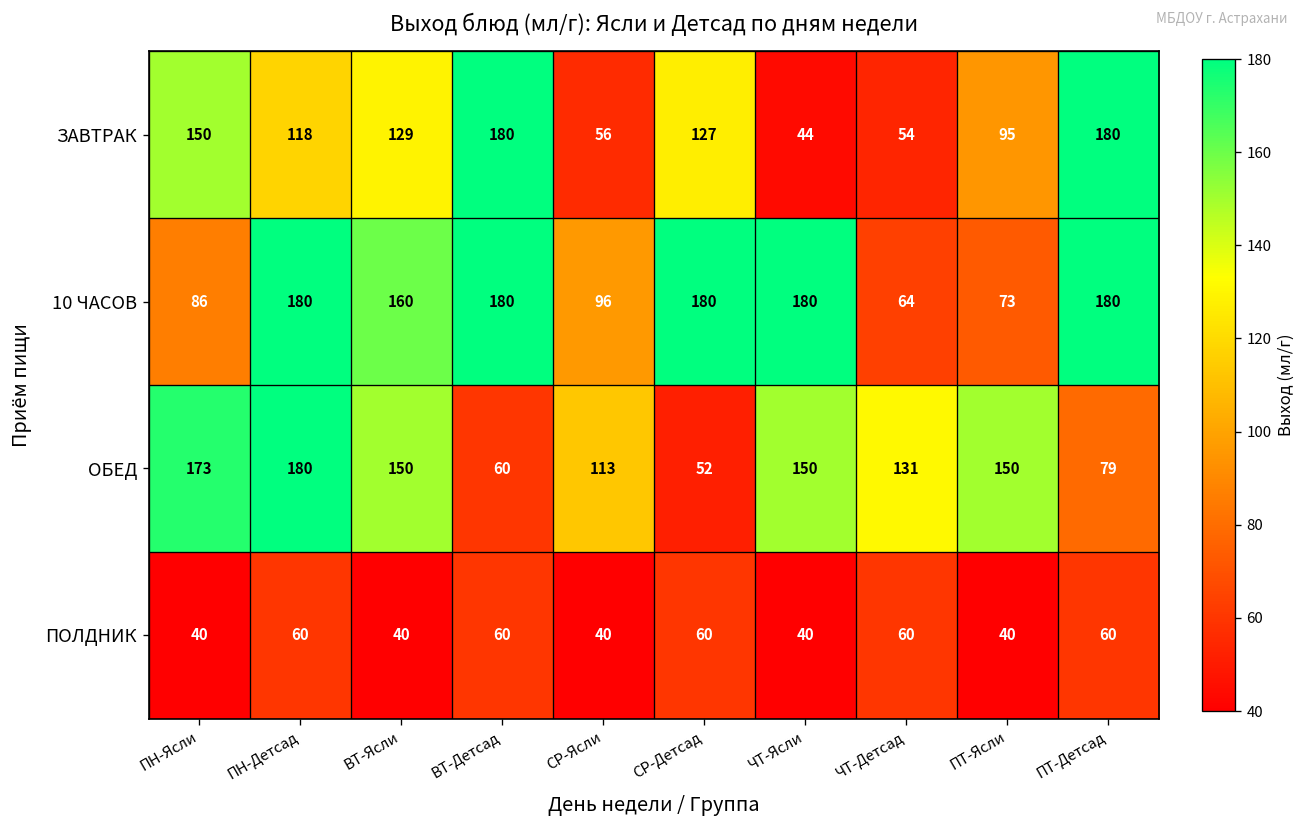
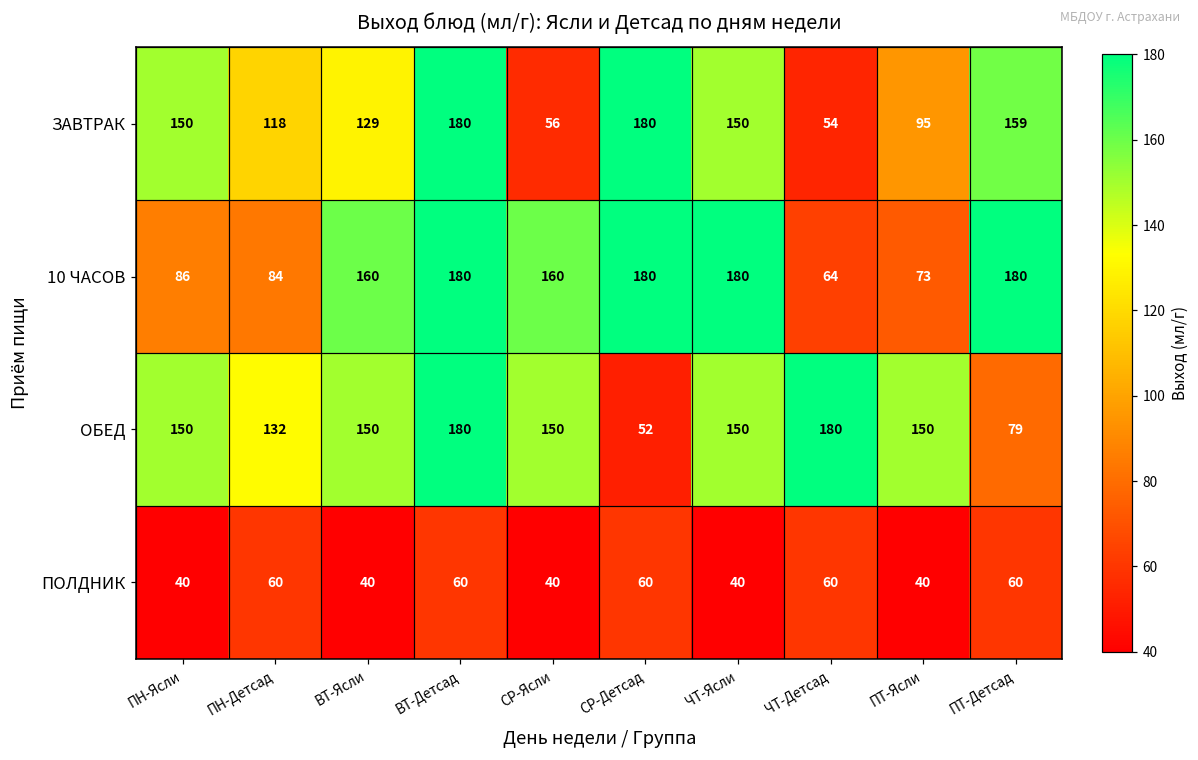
  {
    "ЗАВТРАК": {
      "ПН-Ясли": 150,
      "ПН-Детсад": 118,
      "ВТ-Ясли": 129,
      "ВТ-Детсад": 180,
      "СР-Ясли": 56,
-     "СР-Детсад": 127,
-     "ЧТ-Ясли": 44,
+     "СР-Детсад": 180,
+     "ЧТ-Ясли": 150,
      "ЧТ-Детсад": 54,
      "ПТ-Ясли": 95,
-     "ПТ-Детсад": 180
+     "ПТ-Детсад": 159
    },
    "10 ЧАСОВ": {
      "ПН-Ясли": 86,
-     "ПН-Детсад": 180,
+     "ПН-Детсад": 84,
      "ВТ-Ясли": 160,
      "ВТ-Детсад": 180,
-     "СР-Ясли": 96,
+     "СР-Ясли": 160,
      "СР-Детсад": 180,
      "ЧТ-Ясли": 180,
      "ЧТ-Детсад": 64,
      "ПТ-Ясли": 73,
      "ПТ-Детсад": 180
    },
    "ОБЕД": {
-     "ПН-Ясли": 173,
-     "ПН-Детсад": 180,
+     "ПН-Ясли": 150,
+     "ПН-Детсад": 132,
      "ВТ-Ясли": 150,
-     "ВТ-Детсад": 60,
-     "СР-Ясли": 113,
+     "ВТ-Детсад": 180,
+     "СР-Ясли": 150,
      "СР-Детсад": 52,
      "ЧТ-Ясли": 150,
-     "ЧТ-Детсад": 131,
+     "ЧТ-Детсад": 180,
      "ПТ-Ясли": 150,
      "ПТ-Детсад": 79
    },
    "ПОЛДНИК": {
      "ПН-Ясли": 40,
      "ПН-Детсад": 60,
      "ВТ-Ясли": 40,
      "ВТ-Детсад": 60,
      "СР-Ясли": 40,
      "СР-Детсад": 60,
      "ЧТ-Ясли": 40,
      "ЧТ-Детсад": 60,
      "ПТ-Ясли": 40,
      "ПТ-Детсад": 60
    }
  }
